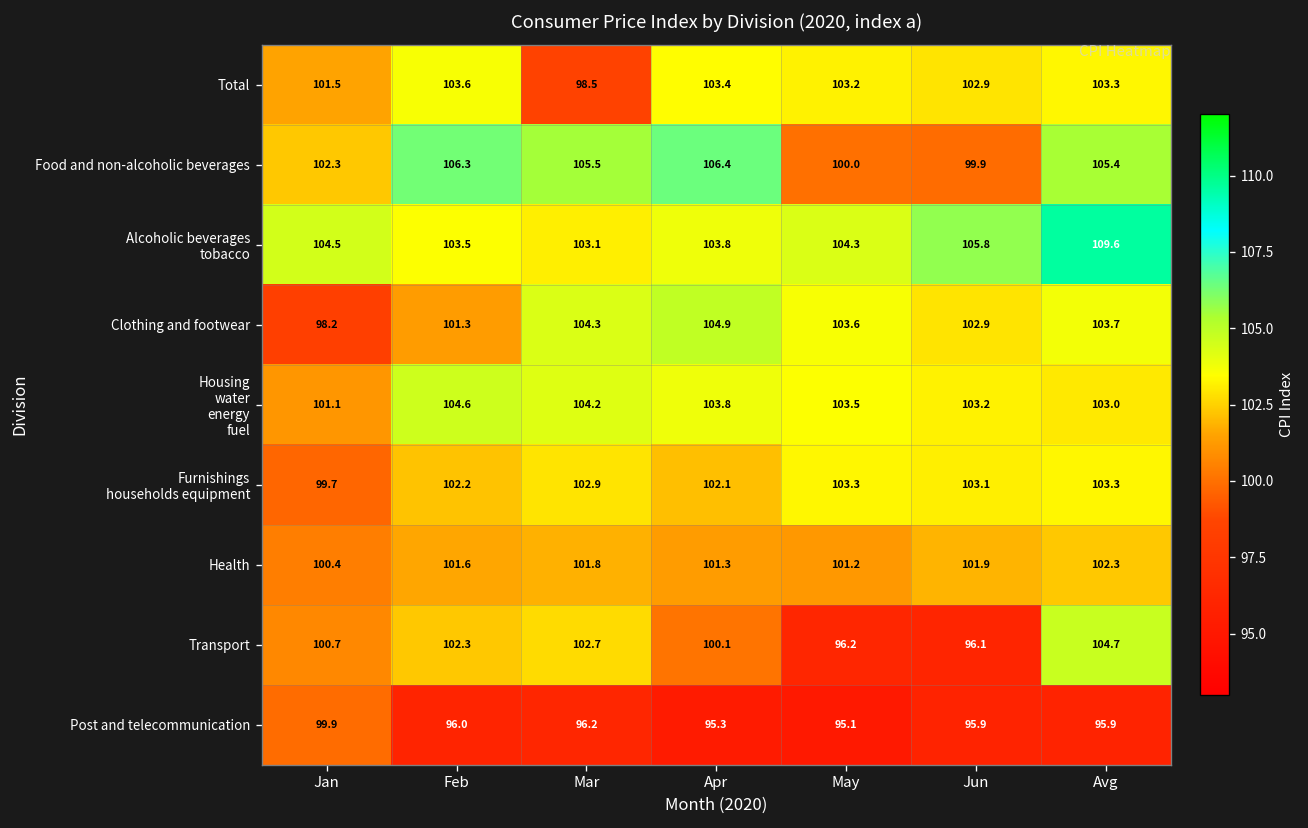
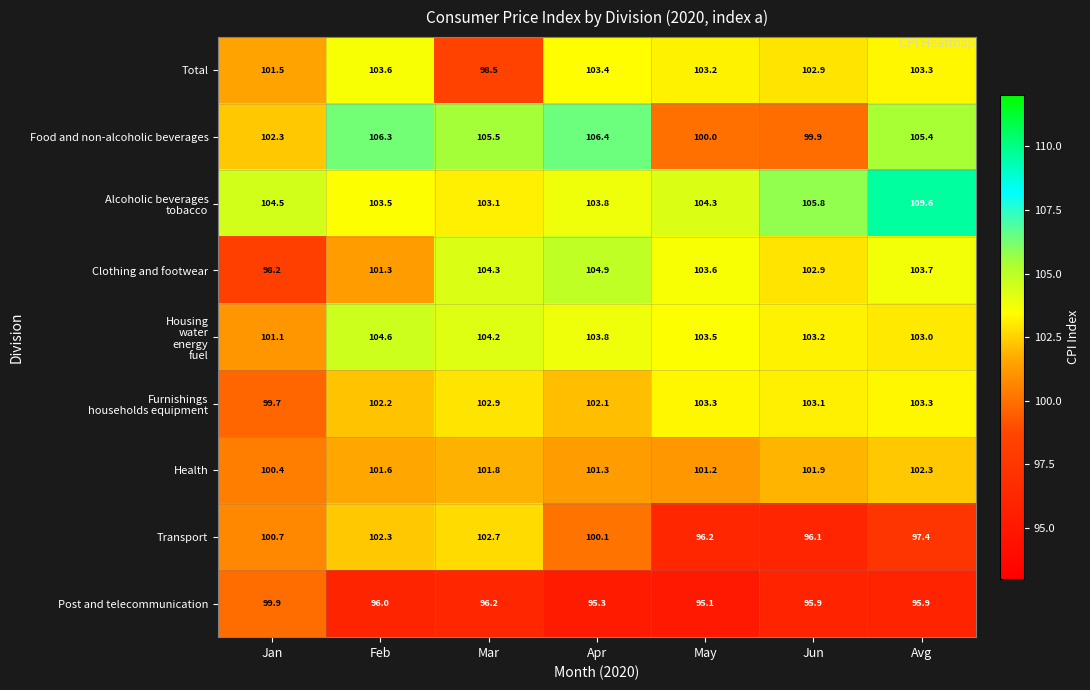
  {
    "Total": {
      "Jan": 101.5,
      "Feb": 103.6,
      "Mar": 98.5,
      "Apr": 103.4,
      "May": 103.2,
      "Jun": 102.9
    },
    "Food and non-alcoholic beverages": {
      "Jan": 102.3,
      "Feb": 106.3,
      "Mar": 105.5,
      "Apr": 106.4,
      "May": 100.0,
      "Jun": 99.9,
      "Avg": 105.4
    },
    "Alcoholic beverages tobacco": {
      "Jan": 104.5,
      "Feb": 103.5,
      "Mar": 103.1,
      "Apr": 103.8,
      "May": 104.3,
      "Jun": 105.8,
      "Avg": 109.6
    },
    "Clothing and footwear": {
      "Jan": 98.2,
      "Feb": 101.3,
      "Mar": 104.3,
      "Apr": 104.9,
      "May": 103.6,
      "Jun": 102.9,
      "Avg": 103.7
    },
    "Housing water energy fuel": {
      "Jan": 101.1,
      "Feb": 104.6,
      "Mar": 104.2,
      "Apr": 103.8,
      "May": 103.5,
      "Jun": 103.2,
      "Avg": 103.0
    },
    "Furnishings households equipment": {
      "Jan": 99.7,
      "Feb": 102.2,
      "Mar": 102.9,
      "Apr": 102.1,
      "May": 103.3,
      "Jun": 103.1,
      "Avg": 103.3
    },
    "Health": {
      "Jan": 100.4,
      "Feb": 101.6,
      "Mar": 101.8,
      "Apr": 101.3,
      "May": 101.2,
      "Jun": 101.9,
      "Avg": 102.3
    },
    "Transport": {
      "Jan": 100.7,
      "Feb": 102.3,
      "Mar": 102.7,
      "Apr": 100.1,
      "May": 96.2,
      "Jun": 96.1,
-     "Avg": 104.7
+     "Avg": 97.4
    },
    "Post and telecommunication": {
      "Jan": 99.9,
      "Feb": 96.0,
      "Mar": 96.2,
      "Apr": 95.3,
      "May": 95.1,
      "Jun": 95.9,
      "Avg": 95.9
    }
  }
